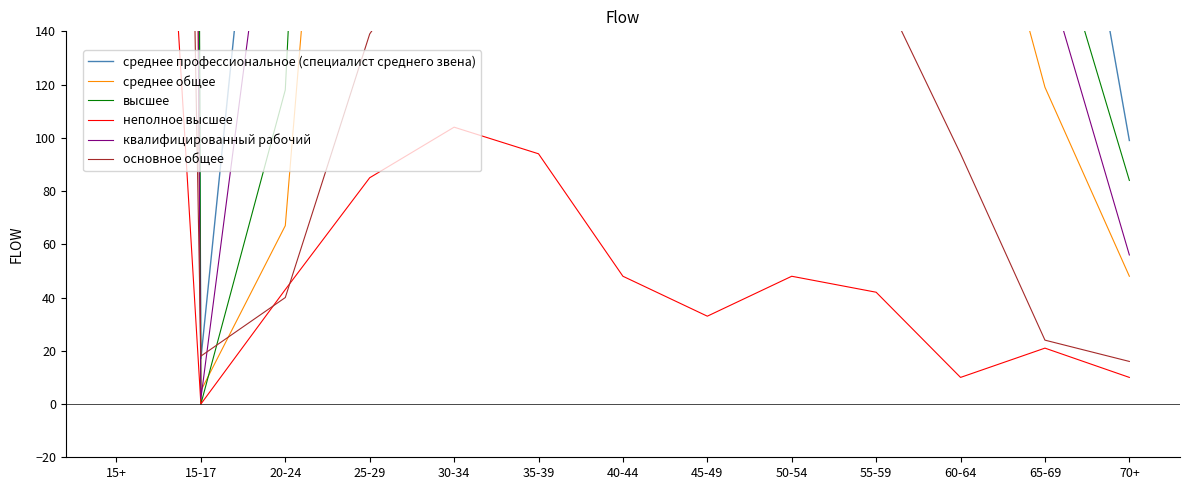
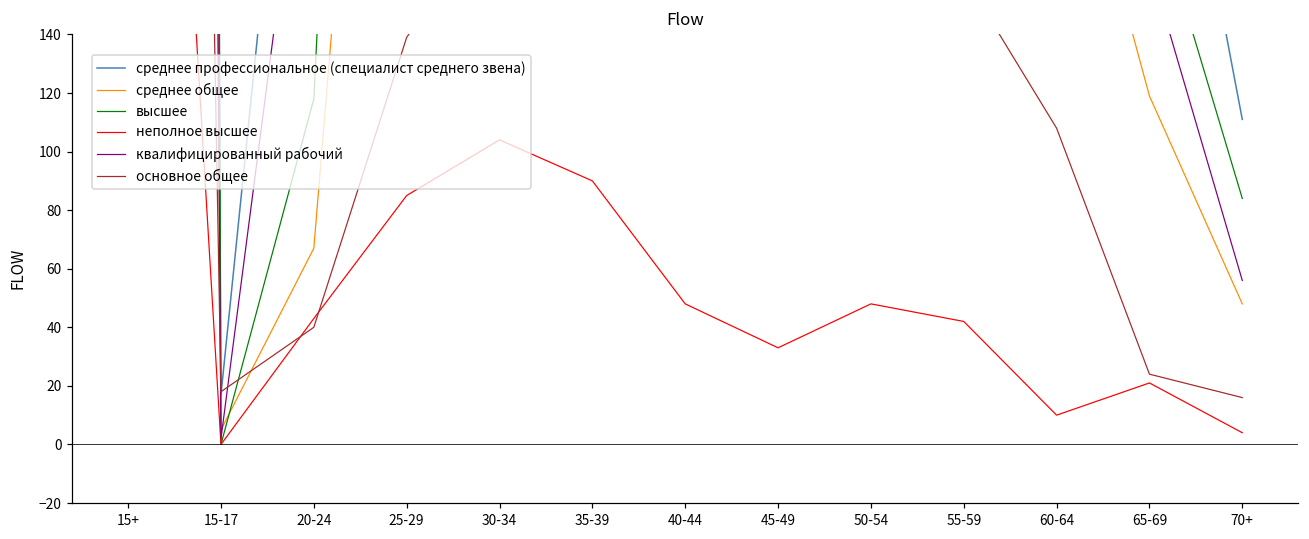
  {
    "среднее профессиональное (специалист среднего звена)": {
      "15-17": 17,
-     "70+": 99
+     "70+": 111
    },
    "среднее общее": {
      "15-17": 5,
      "20-24": 67,
      "65-69": 119,
      "70+": 48
    },
    "высшее": {
      "70+": 84
    },
    "неполное высшее": {
      "20-24": 43,
      "25-29": 85,
-     "35-39": 94,
+     "35-39": 90,
      "40-44": 48,
      "45-49": 33,
      "50-54": 48,
      "55-59": 42,
      "60-64": 10,
      "65-69": 21,
-     "70+": 10
+     "70+": 4
    },
    "квалифицированный рабочий": {
      "15-17": 2,
      "70+": 56
    },
    "основное общее": {
      "15-17": 18,
      "20-24": 40,
      "25-29": 139,
-     "60-64": 94,
+     "60-64": 108,
      "65-69": 24,
      "70+": 16
    }
  }
